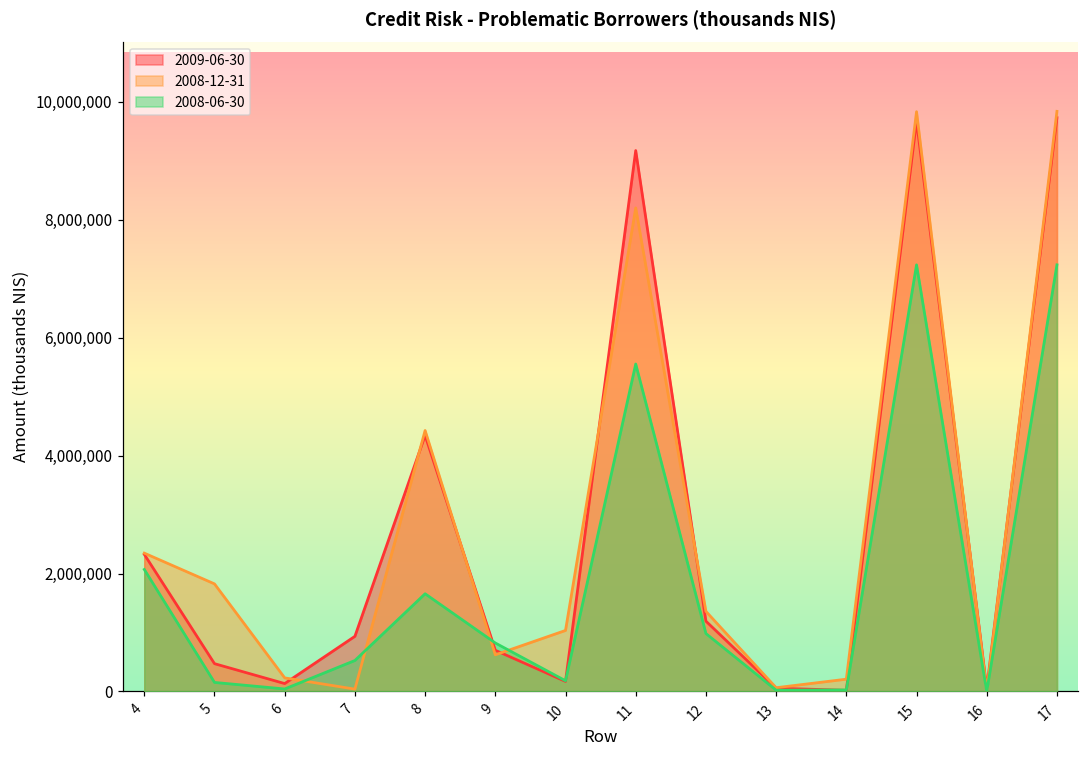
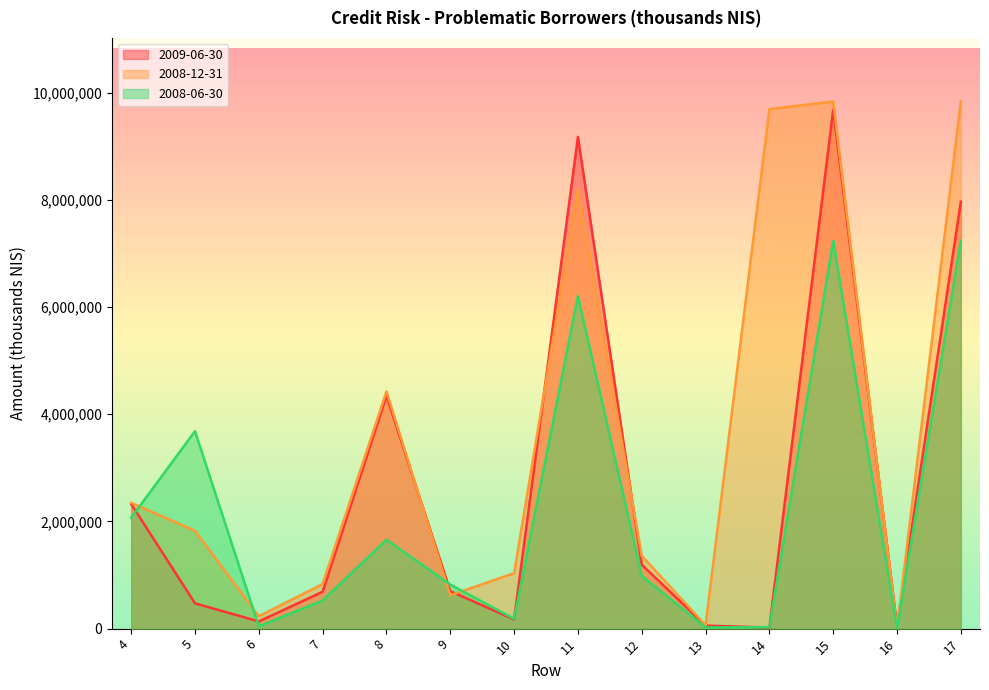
  {
    "2009-06-30": {
      "5": "500,000",
      "6": "100,000",
-     "7": "900,000",
+     "7": "700,000",
      "8": "4,300,000",
      "9": "700,000",
      "11": "9,200,000",
      "12": "1,200,000",
      "15": "9,700,000",
-     "17": "9,700,000"
+     "17": "8,000,000"
    },
    "2008-12-31": {
      "5": "1,800,000",
      "6": "200,000",
-     "7": "0",
+     "7": "800,000",
      "8": "4,400,000",
      "9": "600,000",
      "10": "1,000,000",
      "11": "8,200,000",
      "12": "1,400,000",
-     "14": "200,000",
+     "14": "9,700,000",
      "15": "9,800,000",
      "17": "9,800,000"
    },
    "2008-06-30": {
      "4": "2,100,000",
-     "5": "200,000",
+     "5": "3,700,000",
      "6": "0",
      "7": "500,000",
      "8": "1,700,000",
      "9": "800,000",
-     "11": "5,600,000",
+     "11": "6,200,000",
      "12": "1,000,000",
      "15": "7,200,000",
      "17": "7,200,000"
    }
  }
